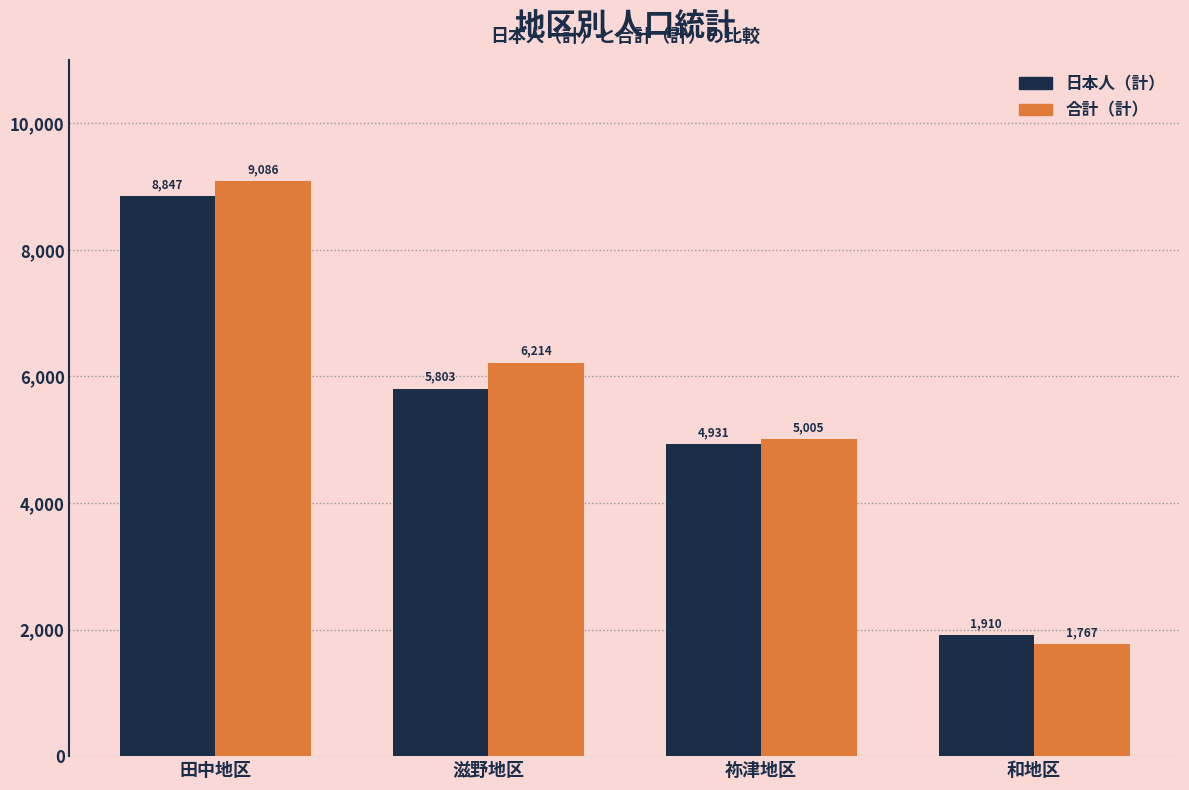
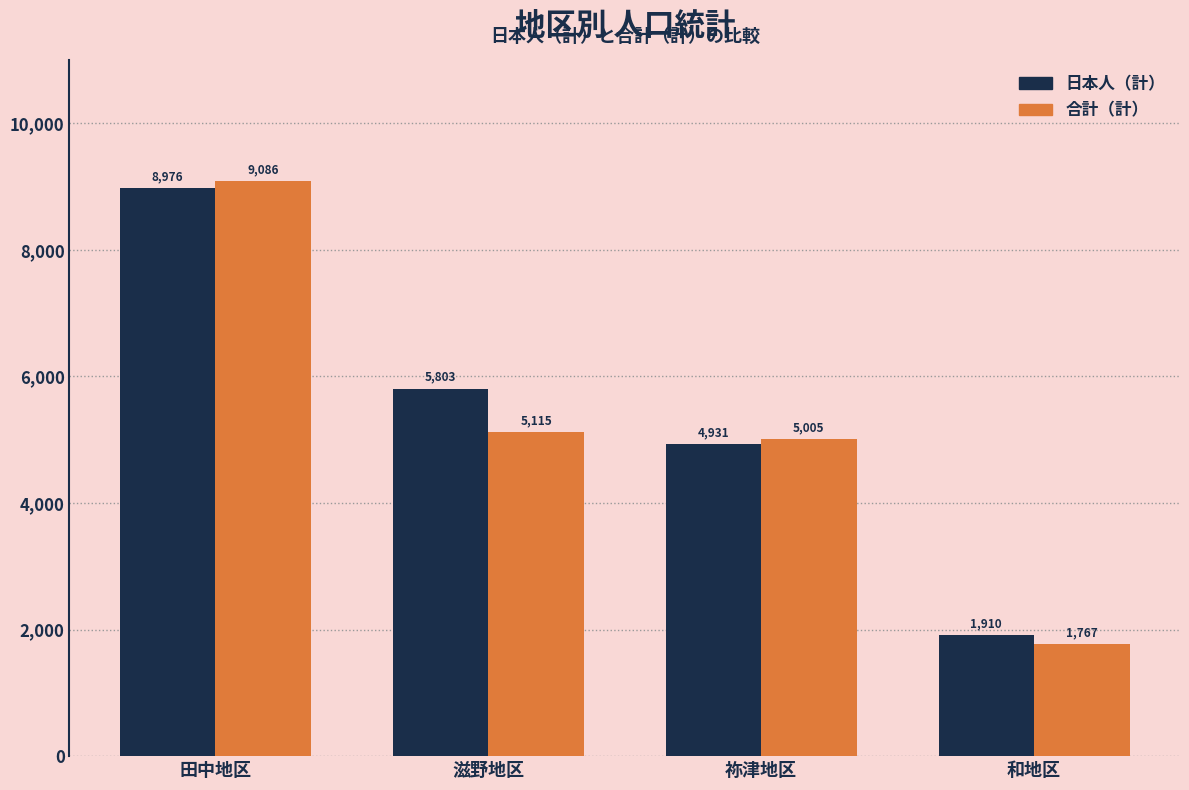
  {
    "日本人（計）": {
-     "田中地区": "8,847",
+     "田中地区": "8,976",
      "滋野地区": "5,803",
      "祢津地区": "4,931",
      "和地区": "1,910"
    },
    "合計（計）": {
      "田中地区": "9,086",
-     "滋野地区": "6,214",
+     "滋野地区": "5,115",
      "祢津地区": "5,005",
      "和地区": "1,767"
    }
  }
